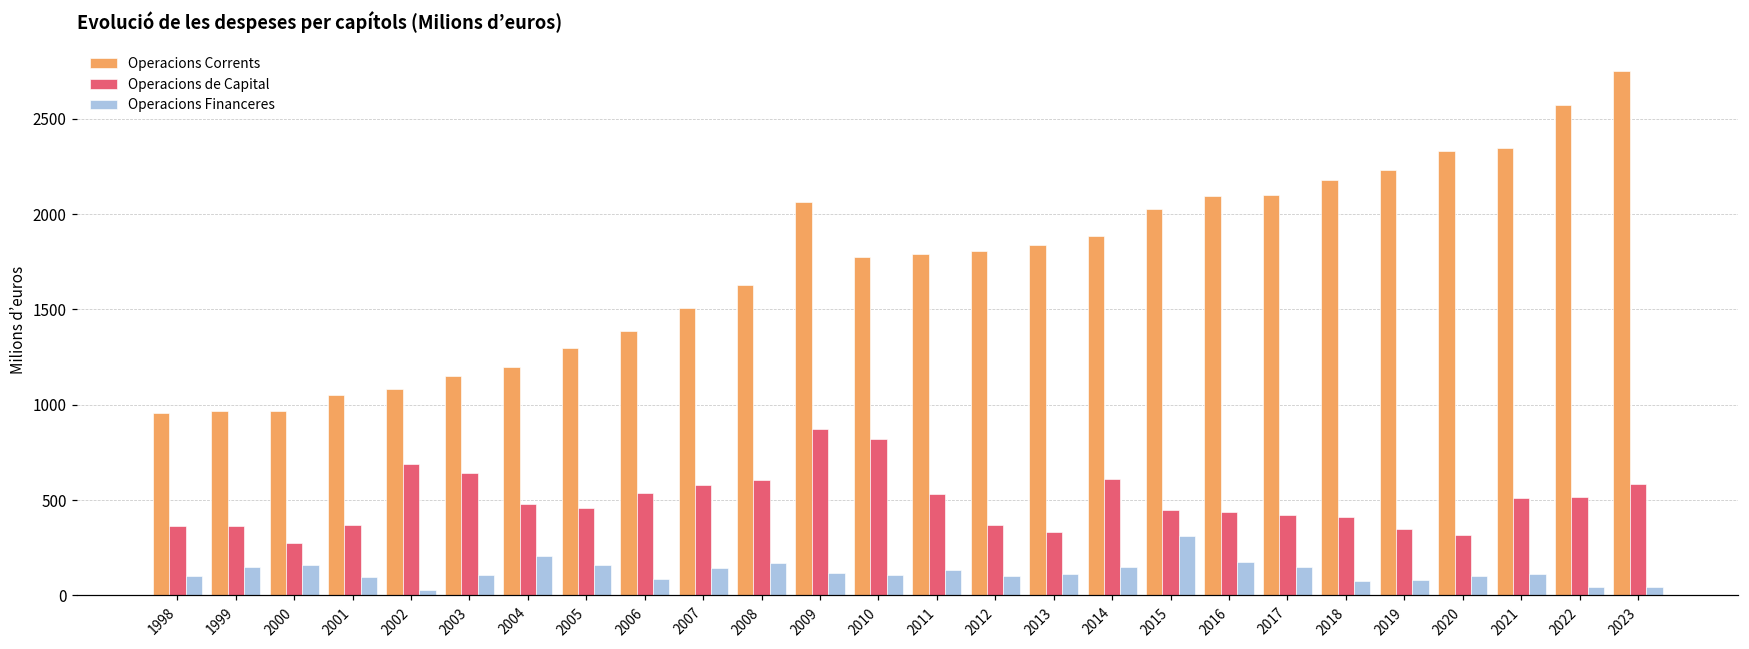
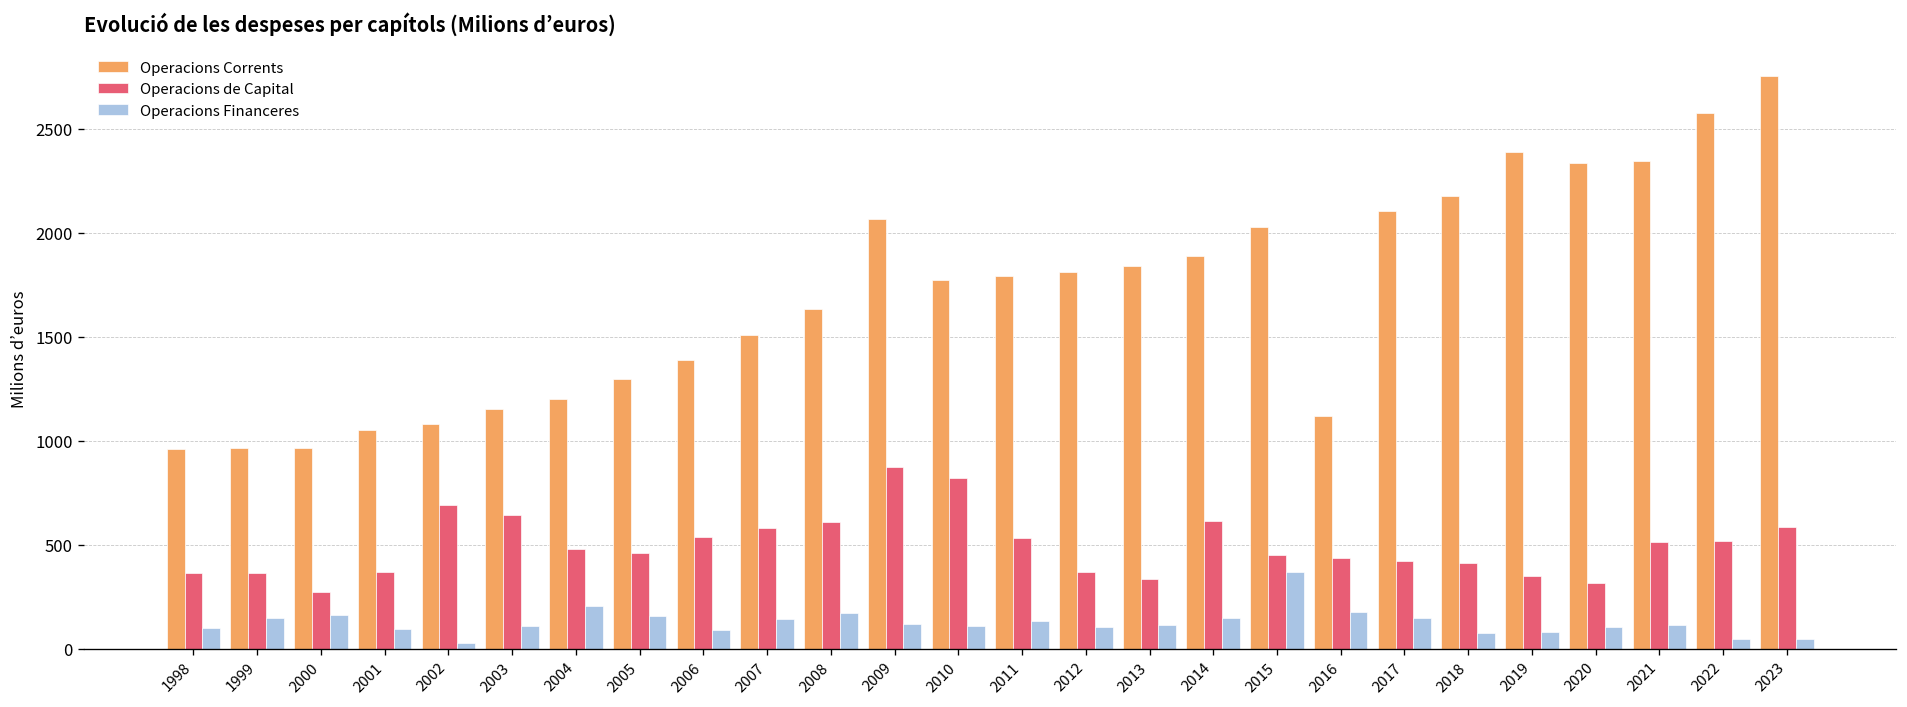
  {
    "Operacions Corrents": {
      "1998": 960,
      "1999": 970,
      "2000": 970,
      "2001": 1050,
      "2002": 1080,
      "2003": 1150,
      "2004": 1200,
      "2005": 1300,
      "2006": 1380,
      "2007": 1510,
      "2008": 1630,
      "2009": 2070,
      "2010": 1770,
      "2011": 1790,
      "2012": 1810,
      "2013": 1840,
      "2014": 1890,
      "2015": 2030,
-     "2016": 2090,
+     "2016": 1120,
      "2017": 2100,
      "2018": 2180,
-     "2019": 2230,
+     "2019": 2390,
      "2020": 2330,
      "2021": 2350,
      "2022": 2570,
      "2023": 2750
    },
    "Operacions de Capital": {
      "1998": 370,
      "1999": 360,
      "2000": 270,
      "2001": 370,
      "2002": 690,
      "2003": 640,
      "2004": 480,
      "2005": 460,
      "2006": 540,
      "2007": 580,
      "2008": 610,
      "2009": 870,
      "2010": 820,
      "2011": 530,
      "2012": 370,
      "2013": 330,
      "2014": 610,
      "2015": 450,
      "2016": 440,
      "2017": 420,
      "2018": 410,
      "2019": 350,
      "2020": 320,
      "2021": 510,
      "2022": 520,
      "2023": 580
    },
    "Operacions Financeres": {
      "1998": 100,
      "1999": 150,
      "2000": 160,
      "2001": 90,
      "2002": 30,
      "2003": 110,
      "2004": 210,
      "2005": 160,
      "2006": 90,
      "2007": 140,
      "2008": 170,
      "2009": 120,
      "2010": 110,
      "2011": 130,
      "2012": 100,
      "2013": 110,
      "2014": 150,
-     "2015": 310,
+     "2015": 370,
      "2016": 170,
      "2017": 150,
      "2018": 70,
      "2019": 80,
      "2020": 100,
      "2021": 110,
      "2022": 40,
      "2023": 50
    }
  }
